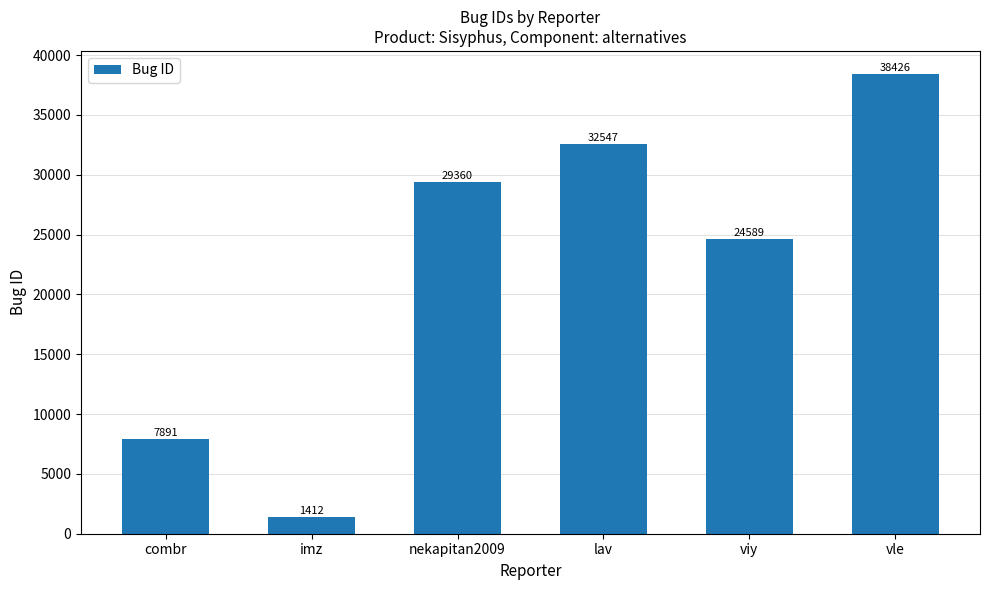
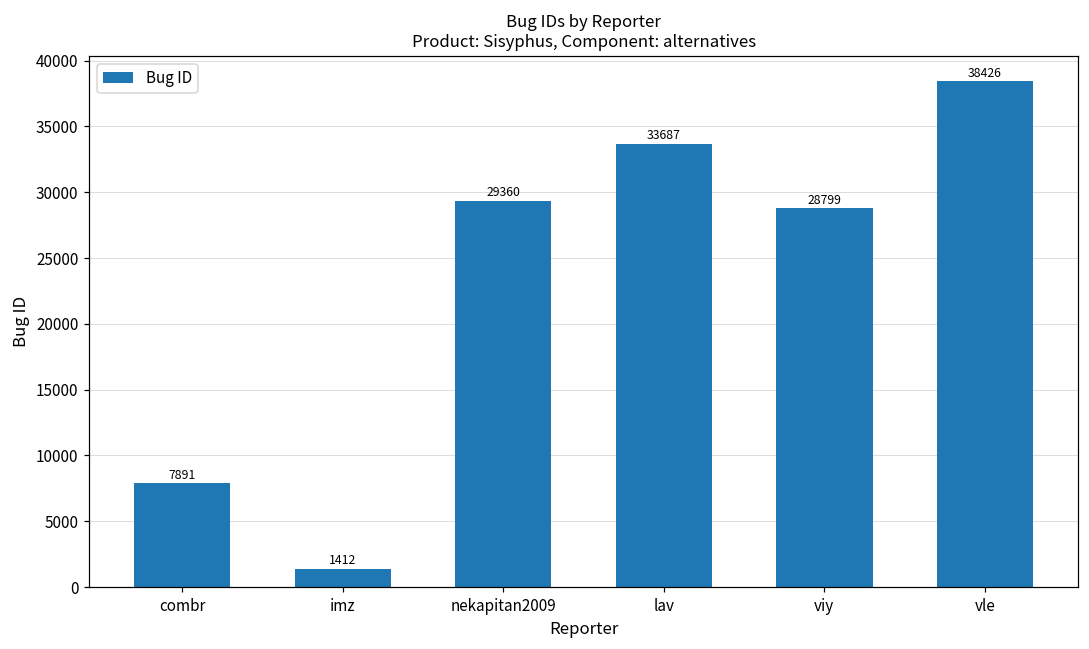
  {
    "combr": 7891,
    "imz": 1412,
    "nekapitan2009": 29360,
-   "lav": 32547,
-   "viy": 24589,
+   "lav": 33687,
+   "viy": 28799,
    "vle": 38426
  }
